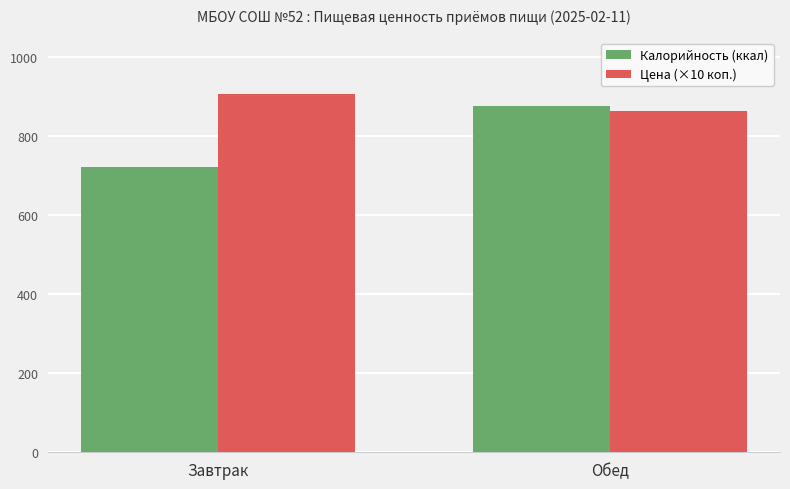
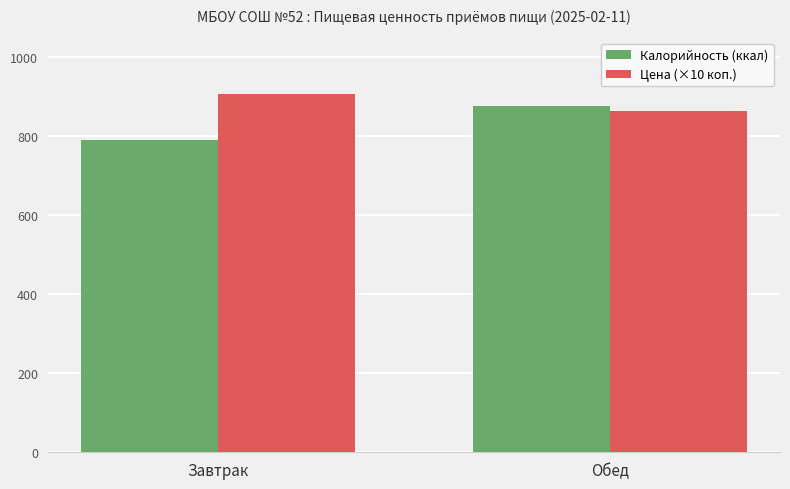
  {
    "Калорийность (ккал)": {
-     "Завтрак": 720,
+     "Завтрак": 790,
      "Обед": 880
    },
    "Цена (×10 коп.)": {
      "Завтрак": 910,
      "Обед": 860
    }
  }
